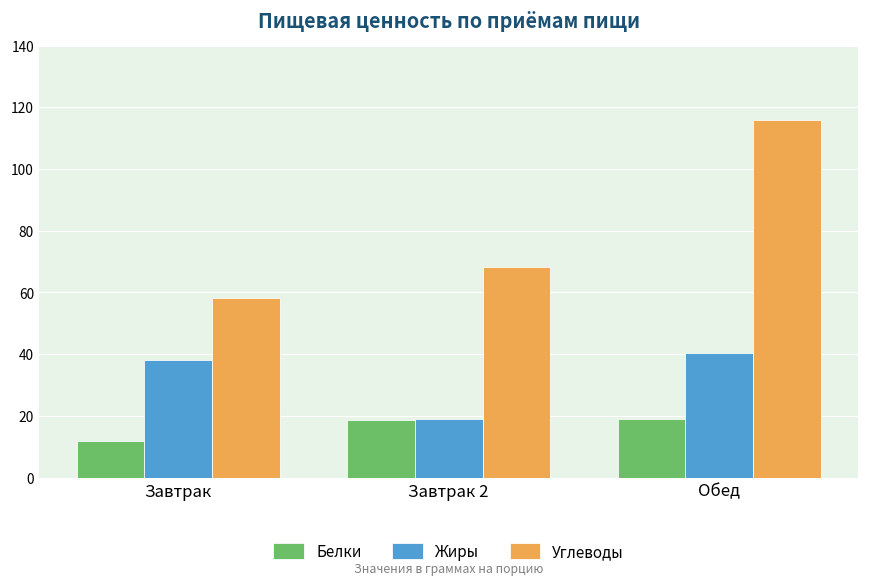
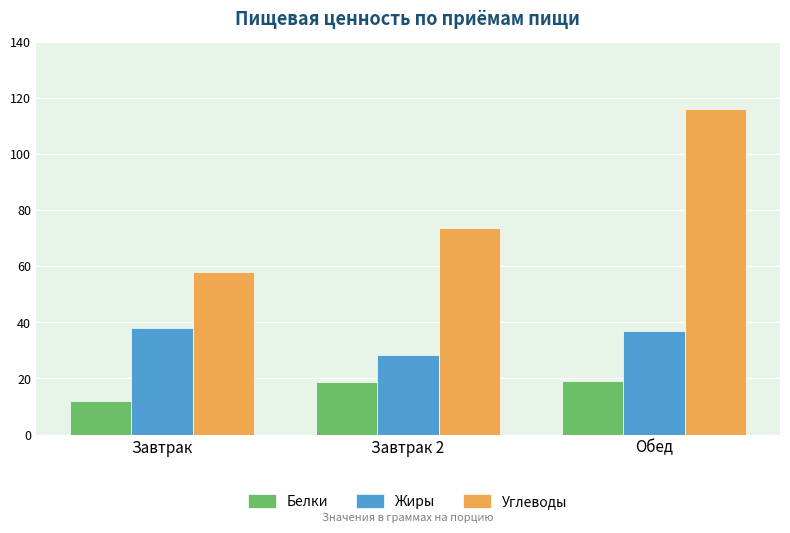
  {
    "Белки": {
      "Завтрак": 12,
      "Завтрак 2": 19,
      "Обед": 19
    },
    "Жиры": {
      "Завтрак": 38,
-     "Завтрак 2": 19,
-     "Обед": 40
+     "Завтрак 2": 28,
+     "Обед": 37
    },
    "Углеводы": {
      "Завтрак": 58,
-     "Завтрак 2": 68,
+     "Завтрак 2": 74,
      "Обед": 116
    }
  }
